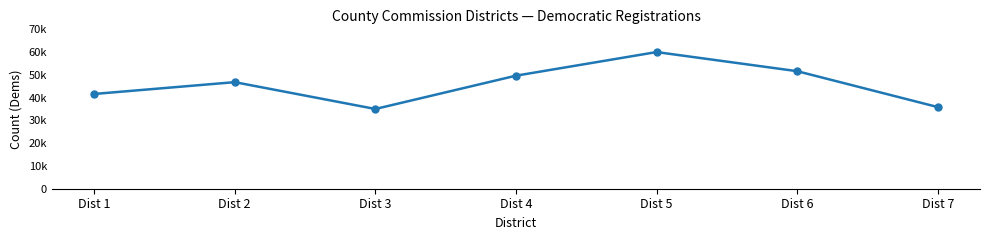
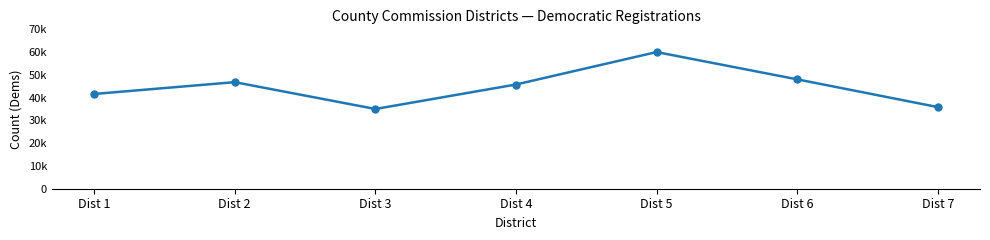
  {
    "Dist 1": 42000,
    "Dist 2": 47000,
    "Dist 3": 35000,
-   "Dist 4": 50000,
+   "Dist 4": 46000,
    "Dist 5": 60000,
-   "Dist 6": 52000,
+   "Dist 6": 48000,
    "Dist 7": 36000
  }
